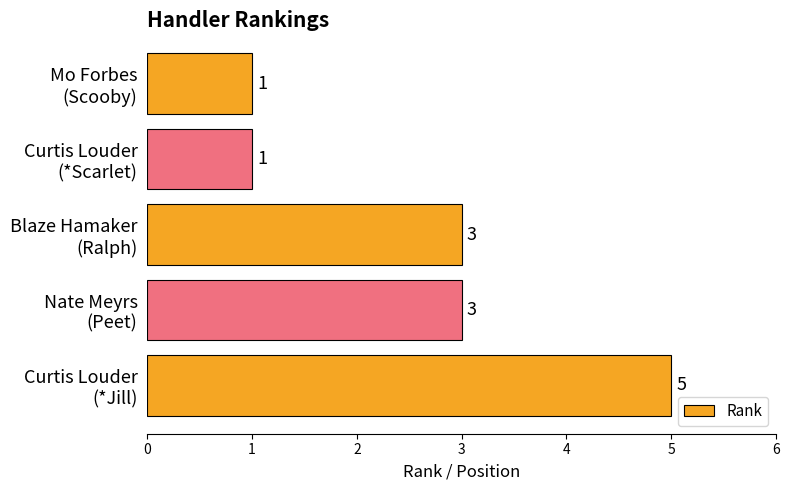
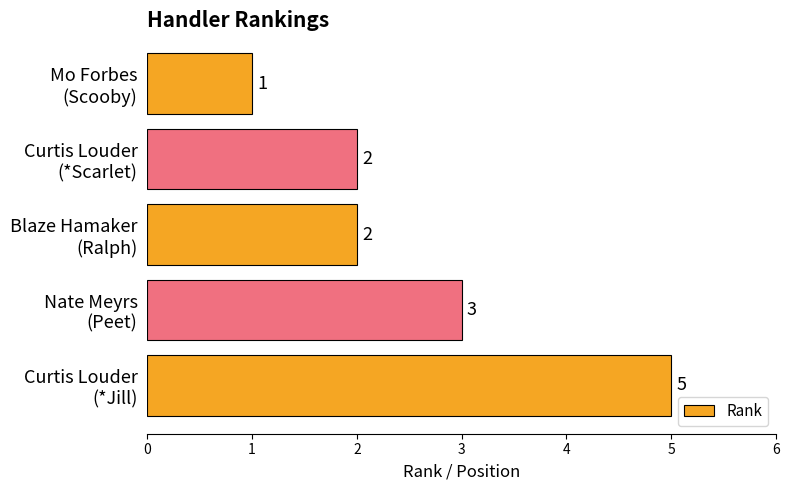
  {
    "Mo Forbes (Scooby)": 1,
-   "Curtis Louder (*Scarlet)": 1,
-   "Blaze Hamaker (Ralph)": 3,
+   "Curtis Louder (*Scarlet)": 2,
+   "Blaze Hamaker (Ralph)": 2,
    "Nate Meyrs (Peet)": 3,
    "Curtis Louder (*Jill)": 5
  }
